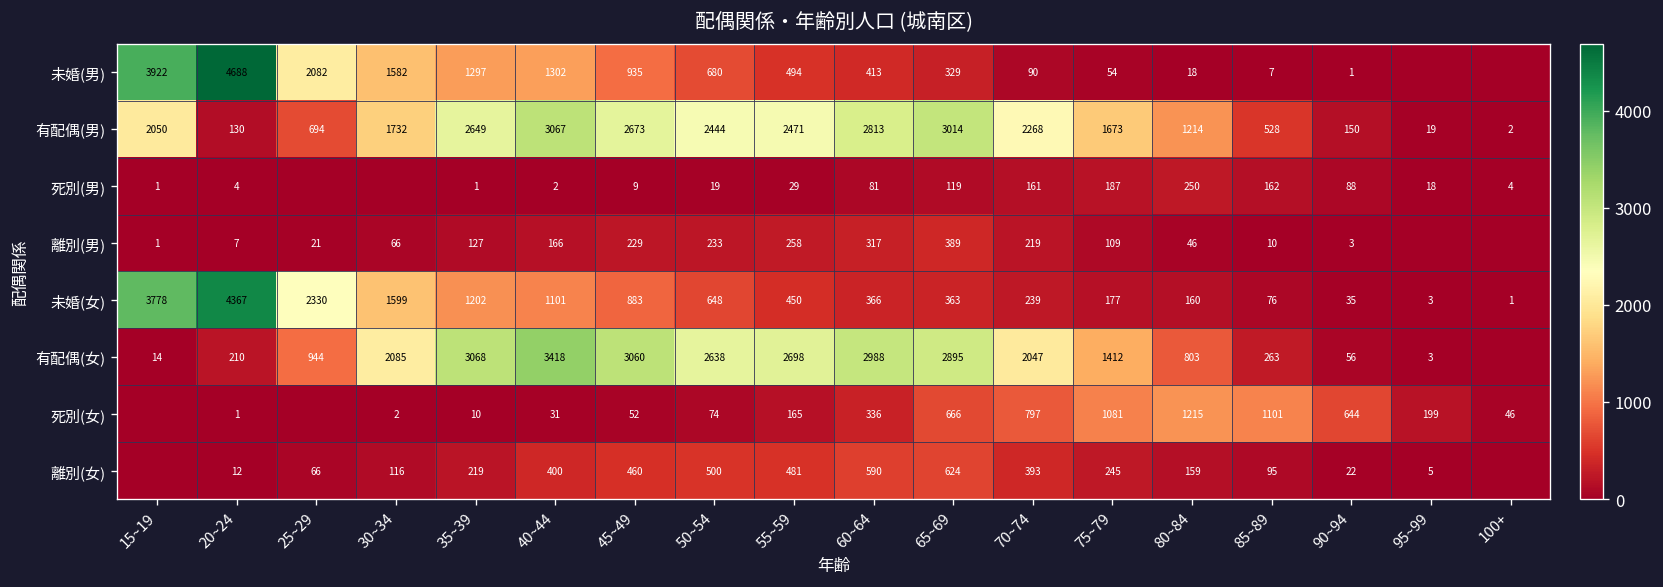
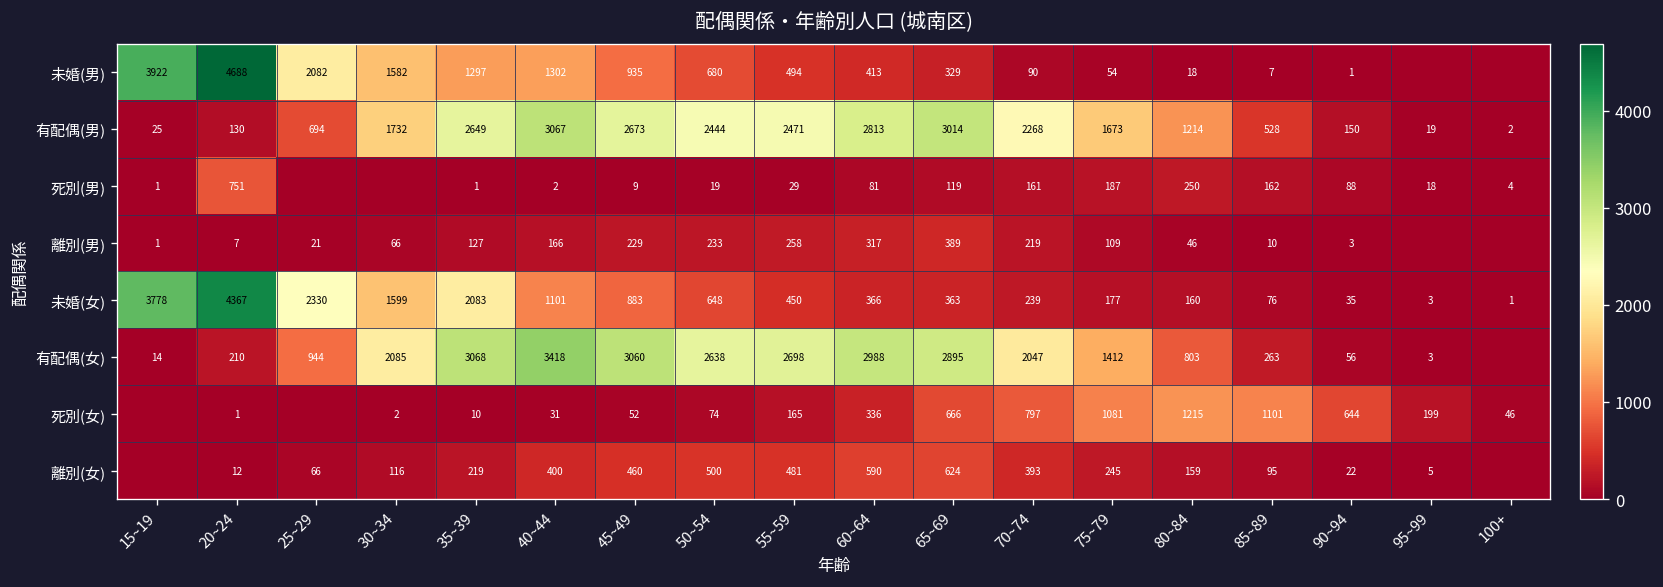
  {
    "未婚(男)": {
      "15~19": 3922,
      "20~24": 4688,
      "25~29": 2082,
      "30~34": 1582,
      "35~39": 1297,
      "40~44": 1302,
      "45~49": 935,
      "50~54": 680,
      "55~59": 494,
      "60~64": 413,
      "65~69": 329,
      "70~74": 90,
      "75~79": 54,
      "80~84": 18,
      "85~89": 7,
      "90~94": 1
    },
    "有配偶(男)": {
-     "15~19": 2050,
+     "15~19": 25,
      "20~24": 130,
      "25~29": 694,
      "30~34": 1732,
      "35~39": 2649,
      "40~44": 3067,
      "45~49": 2673,
      "50~54": 2444,
      "55~59": 2471,
      "60~64": 2813,
      "65~69": 3014,
      "70~74": 2268,
      "75~79": 1673,
      "80~84": 1214,
      "85~89": 528,
      "90~94": 150,
      "95~99": 19,
      "100+": 2
    },
    "死別(男)": {
      "15~19": 1,
-     "20~24": 4,
+     "20~24": 751,
      "35~39": 1,
      "40~44": 2,
      "45~49": 9,
      "50~54": 19,
      "55~59": 29,
      "60~64": 81,
      "65~69": 119,
      "70~74": 161,
      "75~79": 187,
      "80~84": 250,
      "85~89": 162,
      "90~94": 88,
      "95~99": 18,
      "100+": 4
    },
    "離別(男)": {
      "15~19": 1,
      "20~24": 7,
      "25~29": 21,
      "30~34": 66,
      "35~39": 127,
      "40~44": 166,
      "45~49": 229,
      "50~54": 233,
      "55~59": 258,
      "60~64": 317,
      "65~69": 389,
      "70~74": 219,
      "75~79": 109,
      "80~84": 46,
      "85~89": 10,
      "90~94": 3
    },
    "未婚(女)": {
      "15~19": 3778,
      "20~24": 4367,
      "25~29": 2330,
      "30~34": 1599,
-     "35~39": 1202,
+     "35~39": 2083,
      "40~44": 1101,
      "45~49": 883,
      "50~54": 648,
      "55~59": 450,
      "60~64": 366,
      "65~69": 363,
      "70~74": 239,
      "75~79": 177,
      "80~84": 160,
      "85~89": 76,
      "90~94": 35,
      "95~99": 3,
      "100+": 1
    },
    "有配偶(女)": {
      "15~19": 14,
      "20~24": 210,
      "25~29": 944,
      "30~34": 2085,
      "35~39": 3068,
      "40~44": 3418,
      "45~49": 3060,
      "50~54": 2638,
      "55~59": 2698,
      "60~64": 2988,
      "65~69": 2895,
      "70~74": 2047,
      "75~79": 1412,
      "80~84": 803,
      "85~89": 263,
      "90~94": 56,
      "95~99": 3
    },
    "死別(女)": {
      "20~24": 1,
      "30~34": 2,
      "35~39": 10,
      "40~44": 31,
      "45~49": 52,
      "50~54": 74,
      "55~59": 165,
      "60~64": 336,
      "65~69": 666,
      "70~74": 797,
      "75~79": 1081,
      "80~84": 1215,
      "85~89": 1101,
      "90~94": 644,
      "95~99": 199,
      "100+": 46
    },
    "離別(女)": {
      "20~24": 12,
      "25~29": 66,
      "30~34": 116,
      "35~39": 219,
      "40~44": 400,
      "45~49": 460,
      "50~54": 500,
      "55~59": 481,
      "60~64": 590,
      "65~69": 624,
      "70~74": 393,
      "75~79": 245,
      "80~84": 159,
      "85~89": 95,
      "90~94": 22,
      "95~99": 5
    }
  }
